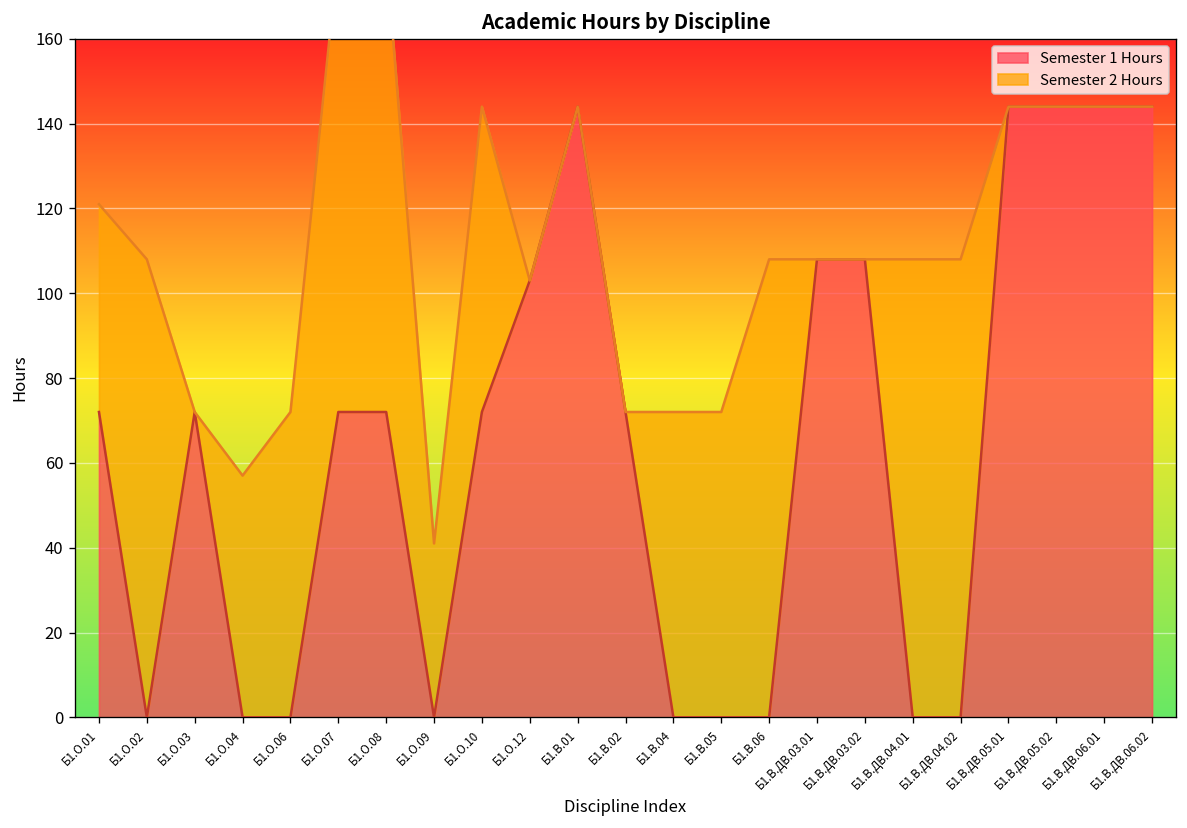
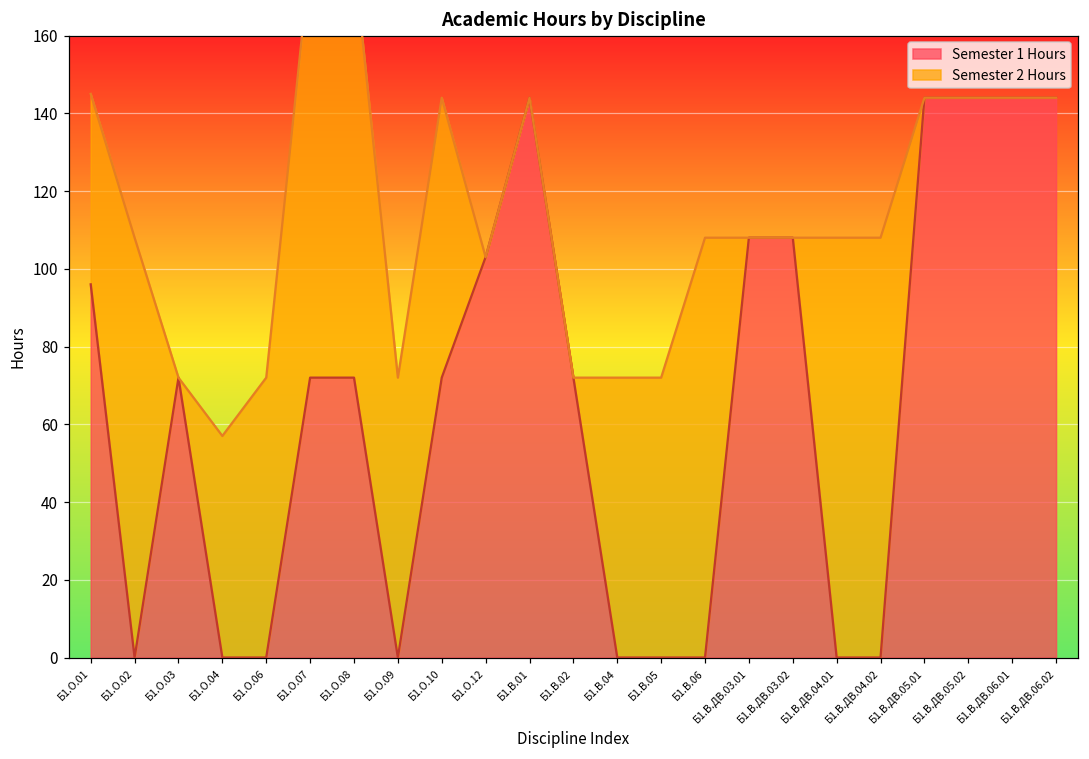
  {
    "Semester 1 Hours": {
-     "Б1.О.01": 72,
+     "Б1.О.01": 96,
      "Б1.О.02": 0,
      "Б1.О.04": 0,
      "Б1.О.06": 0,
      "Б1.О.07": 72,
      "Б1.О.08": 72,
      "Б1.О.09": 0,
      "Б1.О.10": 72,
      "Б1.В.04": 0,
      "Б1.В.05": 0,
      "Б1.В.06": 0,
      "Б1.В.ДВ.04.01": 0,
      "Б1.В.ДВ.04.02": 0
    },
    "Semester 2 Hours": {
      "Б1.О.01": 49,
      "Б1.О.02": 108,
      "Б1.О.04": 57,
      "Б1.О.06": 72,
-     "Б1.О.09": 41,
+     "Б1.О.09": 72,
      "Б1.О.10": 72,
      "Б1.В.04": 72,
      "Б1.В.05": 72,
      "Б1.В.06": 108,
      "Б1.В.ДВ.04.01": 108,
      "Б1.В.ДВ.04.02": 108
    }
  }
